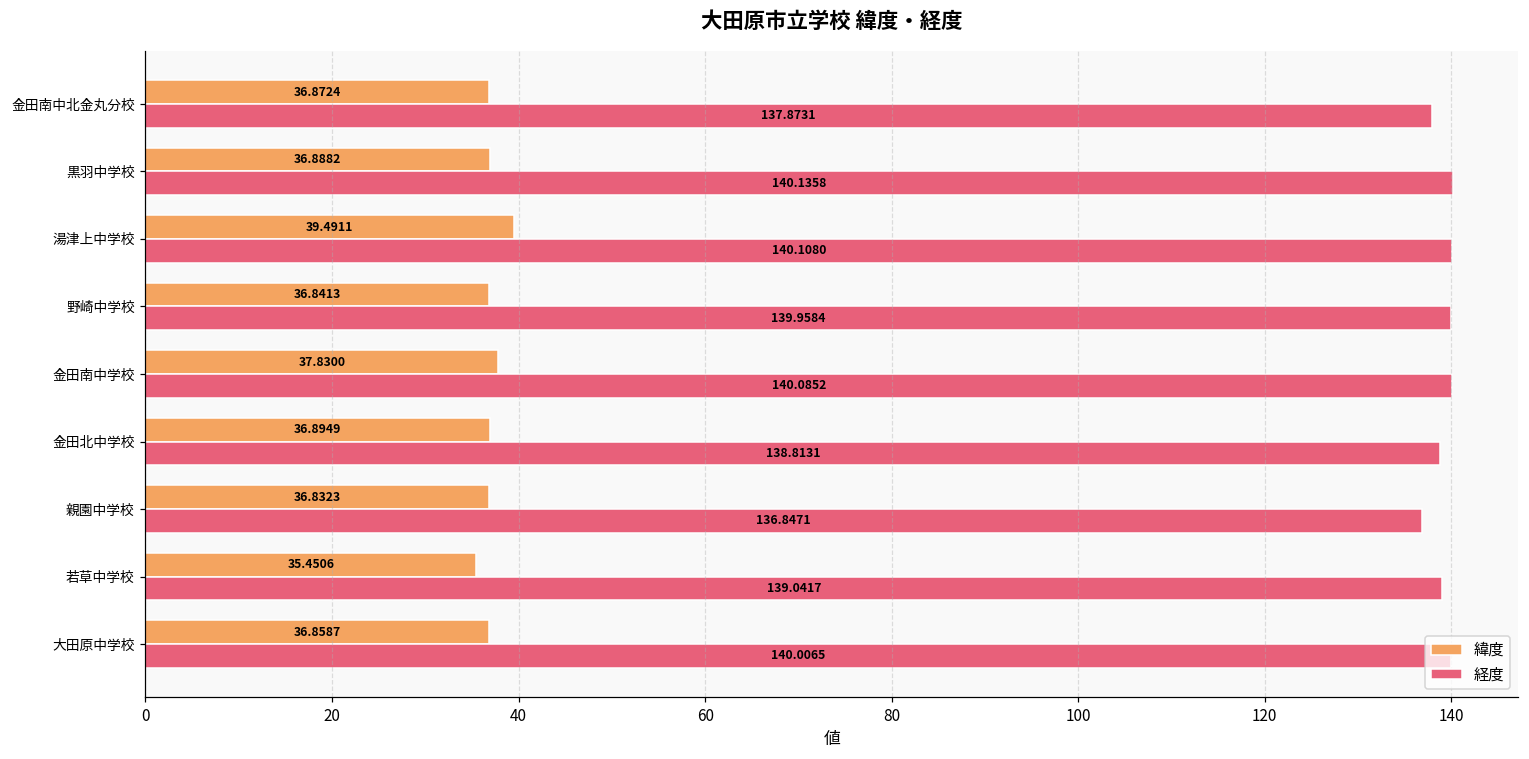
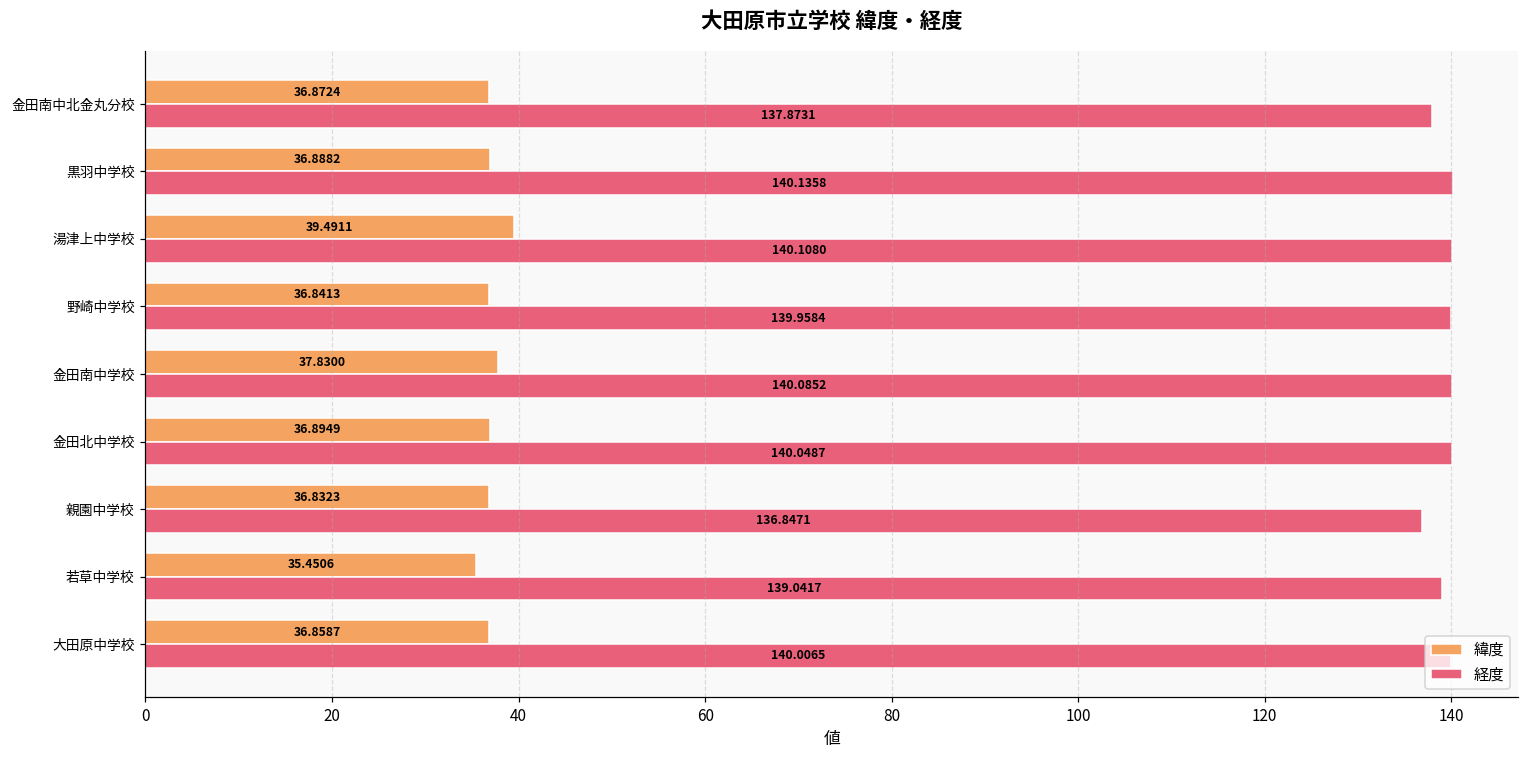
  {
    "緯度": {
      "金田南中北金丸分校": 36.8724,
      "黒羽中学校": 36.8882,
      "湯津上中学校": 39.4911,
      "野崎中学校": 36.8413,
      "金田南中学校": 37.8300,
      "金田北中学校": 36.8949,
      "親園中学校": 36.8323,
      "若草中学校": 35.4506,
      "大田原中学校": 36.8587
    },
    "経度": {
      "金田南中北金丸分校": 137.8731,
      "黒羽中学校": 140.1358,
      "湯津上中学校": 140.1080,
      "野崎中学校": 139.9584,
      "金田南中学校": 140.0852,
-     "金田北中学校": 138.8131,
+     "金田北中学校": 140.0487,
      "親園中学校": 136.8471,
      "若草中学校": 139.0417
    }
  }
